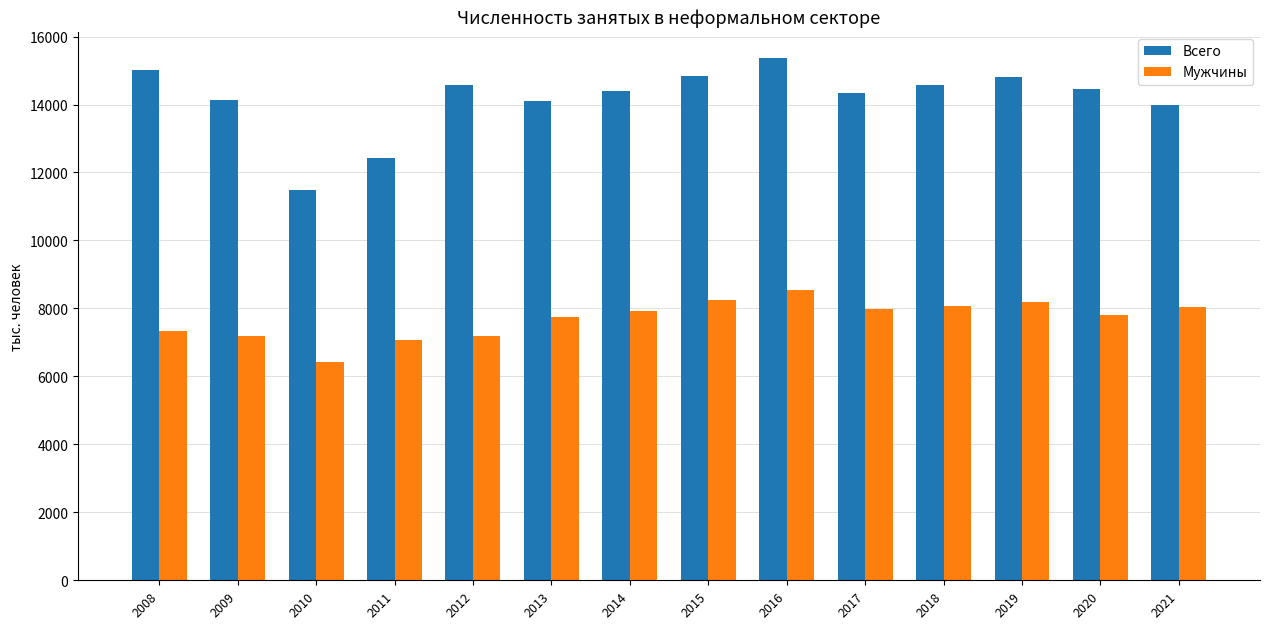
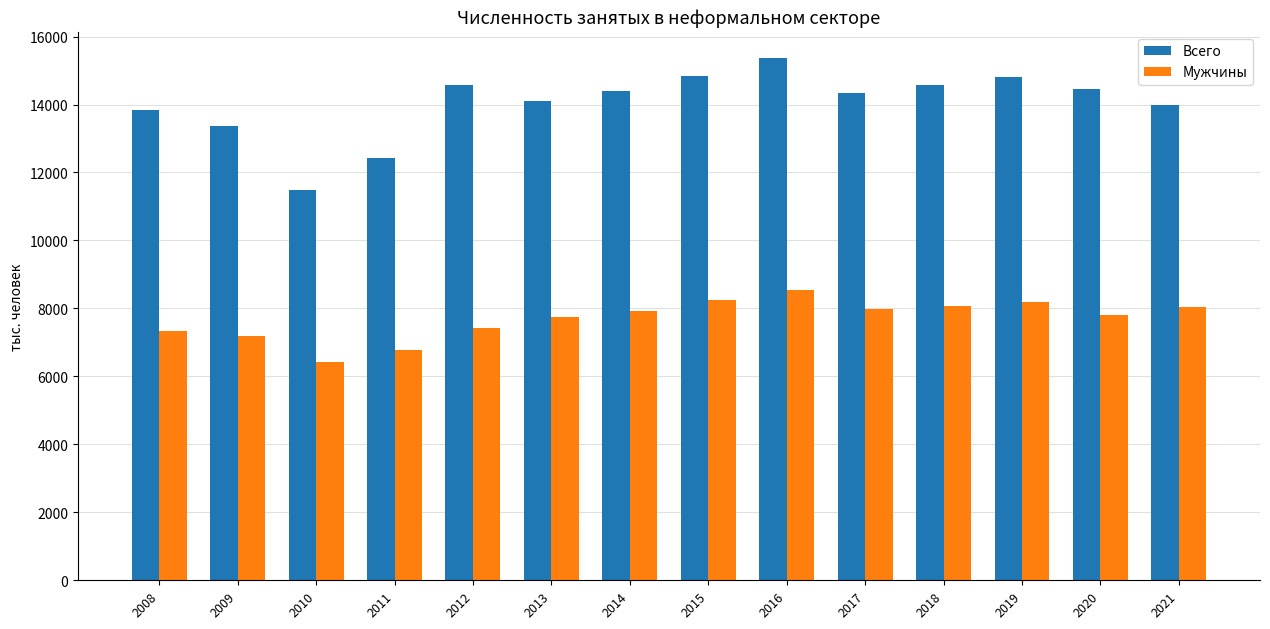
  {
    "Всего": {
-     "2008": 15000,
-     "2009": 14100,
+     "2008": 13800,
+     "2009": 13400,
      "2010": 11500,
      "2011": 12400,
      "2012": 14600,
      "2013": 14100,
      "2014": 14400,
      "2015": 14800,
      "2016": 15400,
      "2017": 14300,
      "2018": 14600,
      "2019": 14800,
      "2020": 14400,
      "2021": 14000
    },
    "Мужчины": {
      "2008": 7300,
      "2009": 7200,
      "2010": 6400,
-     "2011": 7100,
-     "2012": 7200,
+     "2011": 6800,
+     "2012": 7400,
      "2013": 7800,
      "2014": 7900,
      "2015": 8200,
      "2016": 8500,
      "2017": 8000,
      "2018": 8100,
      "2019": 8200,
      "2020": 7800,
      "2021": 8000
    }
  }
